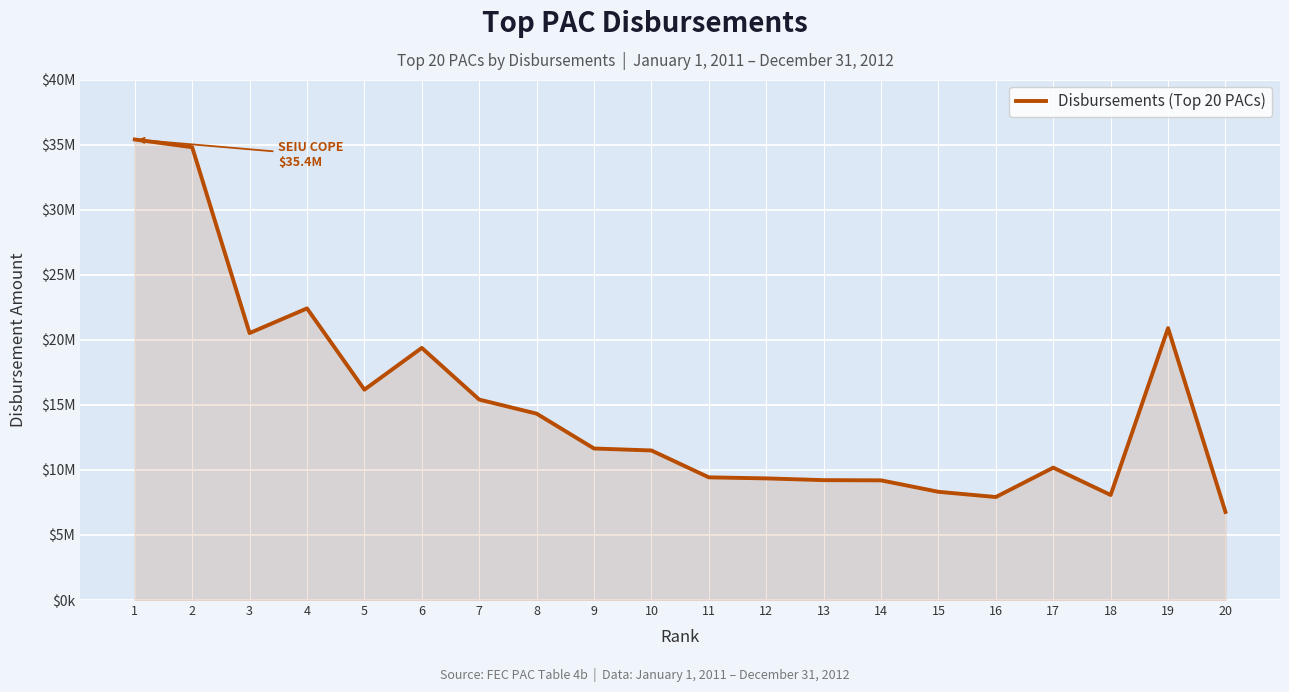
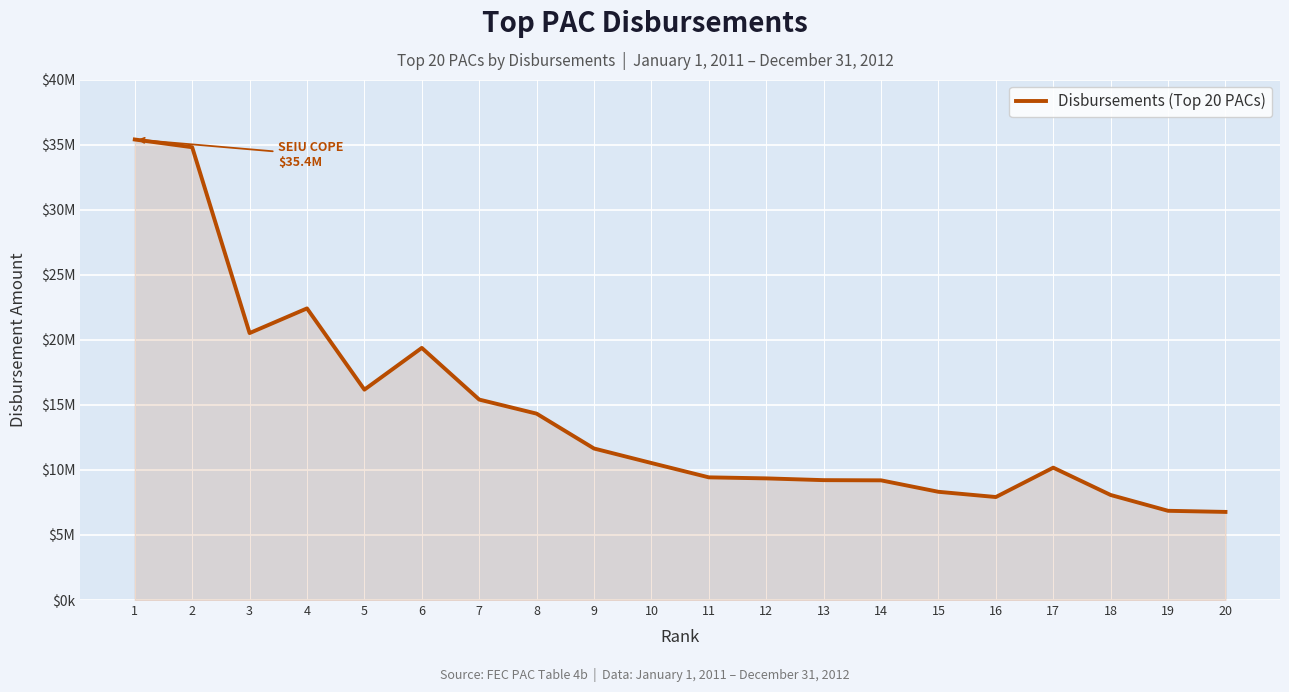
  {
    "1": "$35400000",
    "3": "$20500000",
    "4": "$22400000",
    "5": "$16200000",
    "6": "$19400000",
    "7": "$15400000",
    "8": "$14300000",
    "9": "$11600000",
-   "10": "$11500000",
+   "10": "$10500000",
    "11": "$9400000",
    "12": "$9300000",
    "13": "$9200000",
    "14": "$9200000",
    "15": "$8300000",
    "16": "$7900000",
    "17": "$10200000",
    "18": "$8100000",
-   "19": "$20900000",
+   "19": "$6900000",
    "20": "$6800000"
  }
